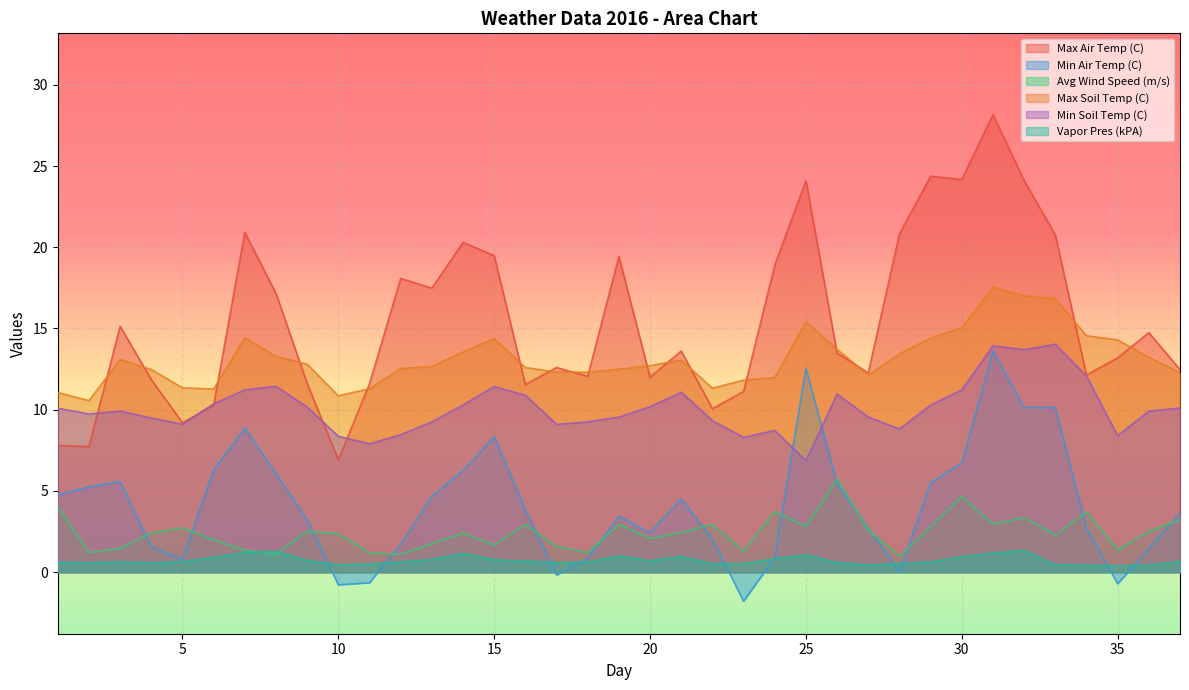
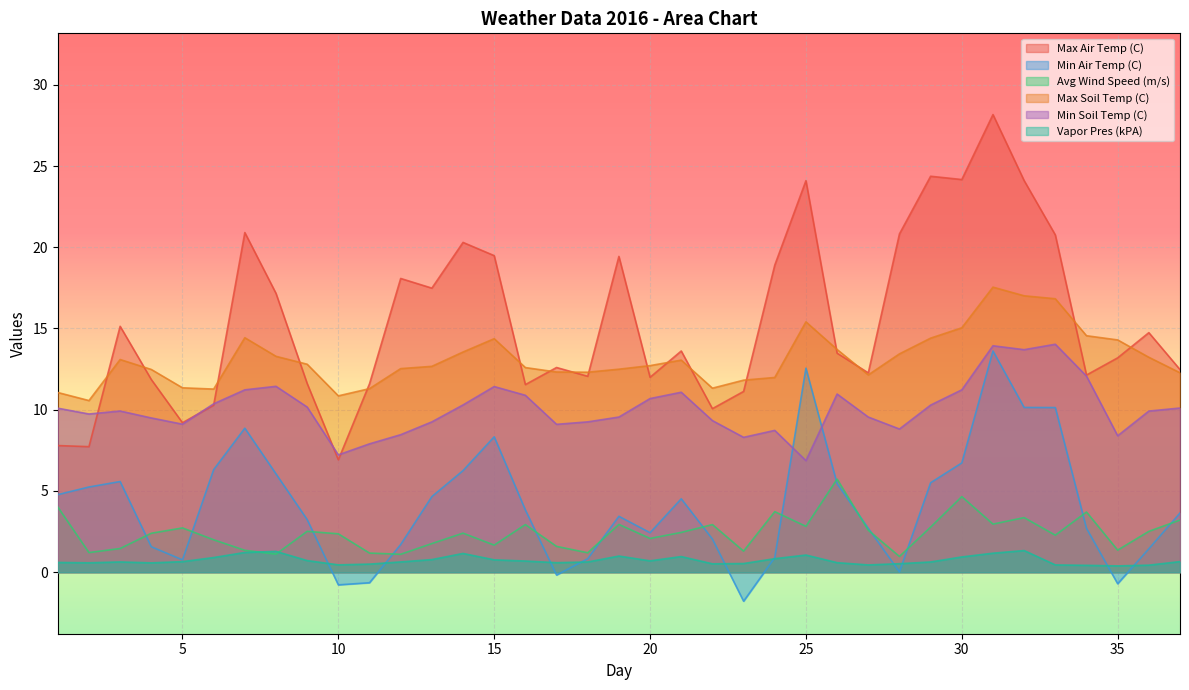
  {
    "Min Soil Temp (C)": {
-     "10": 8.4,
+     "10": 7.2,
      "15": 11.4,
-     "20": 10.2,
+     "20": 10.7,
      "25": 6.9,
      "30": 11.2,
      "35": 8.4
    }
  }
